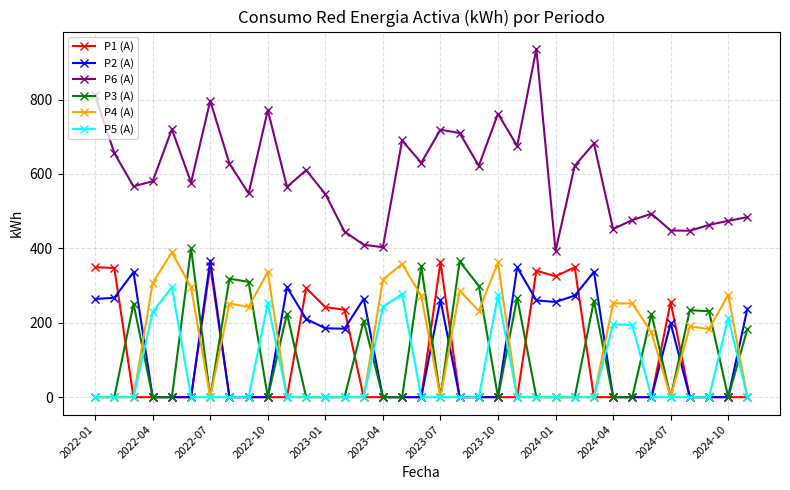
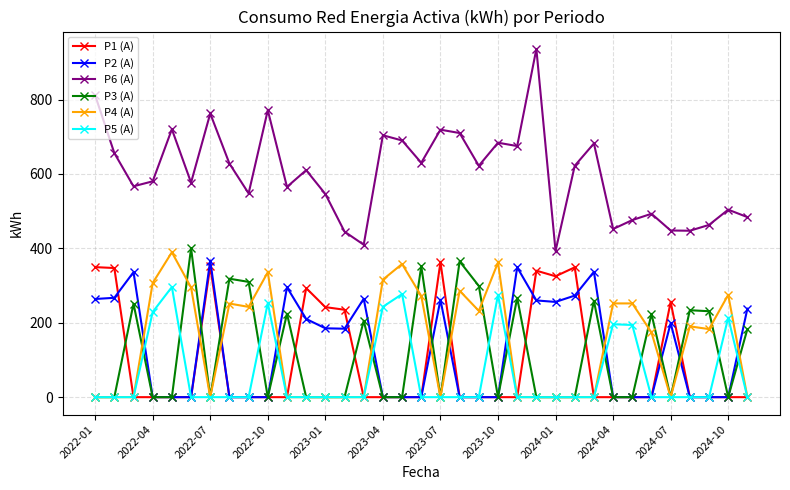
  {
    "P1 (A)": {
      "2022-01": 350,
      "2022-07": 350,
      "2023-01": 240,
      "2023-07": 360,
      "2024-01": 330,
      "2024-07": 260
    },
    "P2 (A)": {
      "2022-01": 260,
      "2022-07": 370,
      "2023-01": 190,
      "2023-07": 260,
      "2024-01": 260,
      "2024-07": 200
    },
    "P6 (A)": {
      "2022-04": 580,
-     "2022-07": 800,
+     "2022-07": 760,
      "2022-10": 770,
      "2023-01": 550,
-     "2023-04": 400,
+     "2023-04": 700,
      "2023-07": 720,
-     "2023-10": 760,
+     "2023-10": 680,
      "2024-01": 390,
      "2024-04": 450,
      "2024-07": 450,
-     "2024-10": 470
+     "2024-10": 500
    },
    "P4 (A)": {
      "2022-04": 310,
      "2022-10": 340,
      "2023-04": 320,
      "2023-10": 360,
      "2024-04": 250,
      "2024-10": 280
    },
    "P5 (A)": {
      "2022-04": 230,
      "2022-10": 250,
      "2023-04": 240,
      "2023-10": 280,
      "2024-04": 200,
      "2024-10": 210
    }
  }
